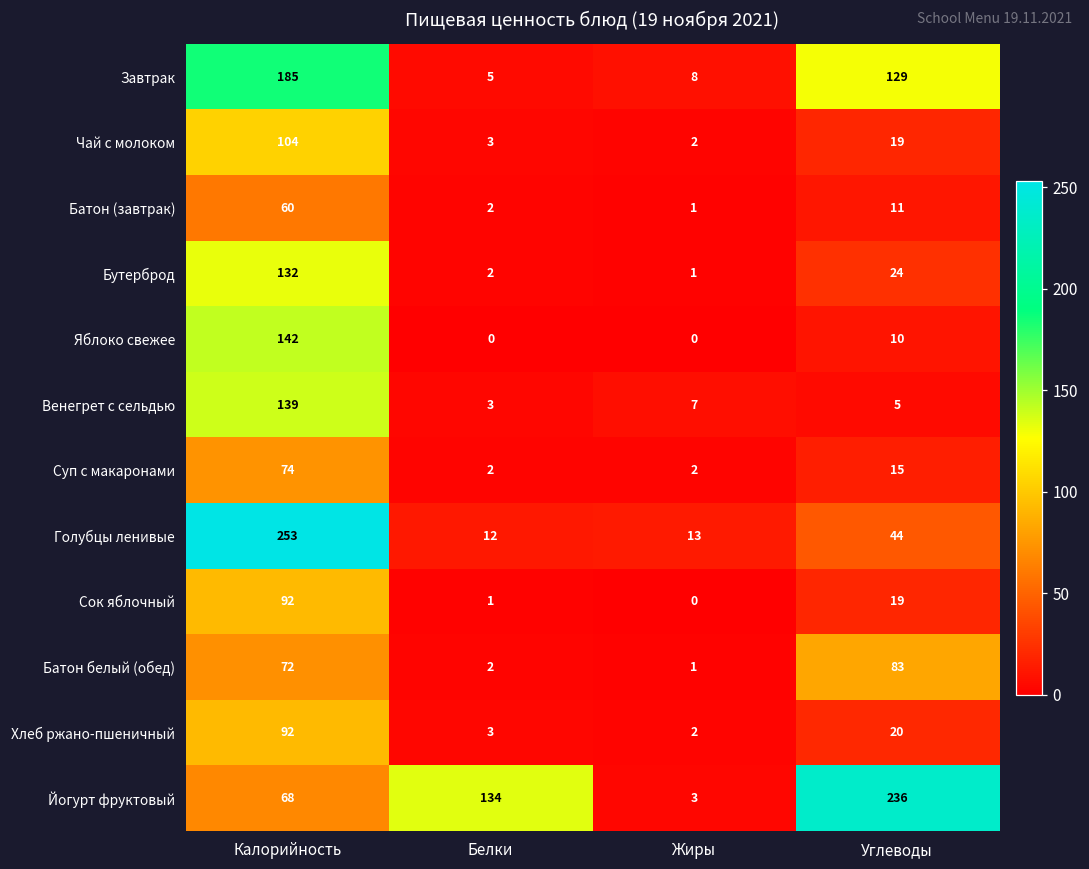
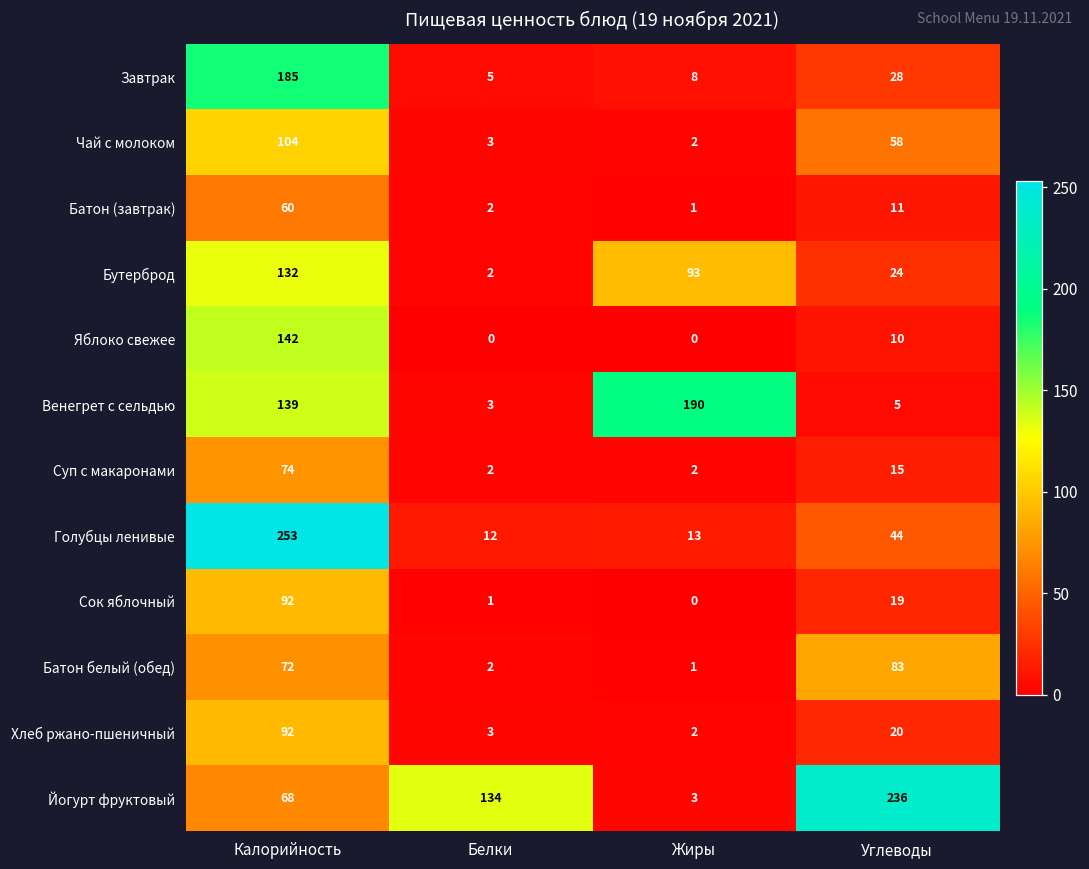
  {
    "Завтрак": {
      "Калорийность": 185,
      "Белки": 5,
      "Жиры": 8,
-     "Углеводы": 129
+     "Углеводы": 28
    },
    "Чай с молоком": {
      "Калорийность": 104,
      "Белки": 3,
      "Жиры": 2,
-     "Углеводы": 19
+     "Углеводы": 58
    },
    "Батон (завтрак)": {
      "Калорийность": 60,
      "Белки": 2,
      "Жиры": 1,
      "Углеводы": 11
    },
    "Бутерброд": {
      "Калорийность": 132,
      "Белки": 2,
-     "Жиры": 1,
+     "Жиры": 93,
      "Углеводы": 24
    },
    "Яблоко свежее": {
      "Калорийность": 142,
      "Белки": 0,
      "Жиры": 0,
      "Углеводы": 10
    },
    "Венегрет с сельдью": {
      "Калорийность": 139,
      "Белки": 3,
-     "Жиры": 7,
+     "Жиры": 190,
      "Углеводы": 5
    },
    "Суп с макаронами": {
      "Калорийность": 74,
      "Белки": 2,
      "Жиры": 2,
      "Углеводы": 15
    },
    "Голубцы ленивые": {
      "Калорийность": 253,
      "Белки": 12,
      "Жиры": 13,
      "Углеводы": 44
    },
    "Сок яблочный": {
      "Калорийность": 92,
      "Белки": 1,
      "Жиры": 0,
      "Углеводы": 19
    },
    "Батон белый (обед)": {
      "Калорийность": 72,
      "Белки": 2,
      "Жиры": 1,
      "Углеводы": 83
    },
    "Хлеб ржано-пшеничный": {
      "Калорийность": 92,
      "Белки": 3,
      "Жиры": 2,
      "Углеводы": 20
    },
    "Йогурт фруктовый": {
      "Калорийность": 68,
      "Белки": 134,
      "Жиры": 3,
      "Углеводы": 236
    }
  }
